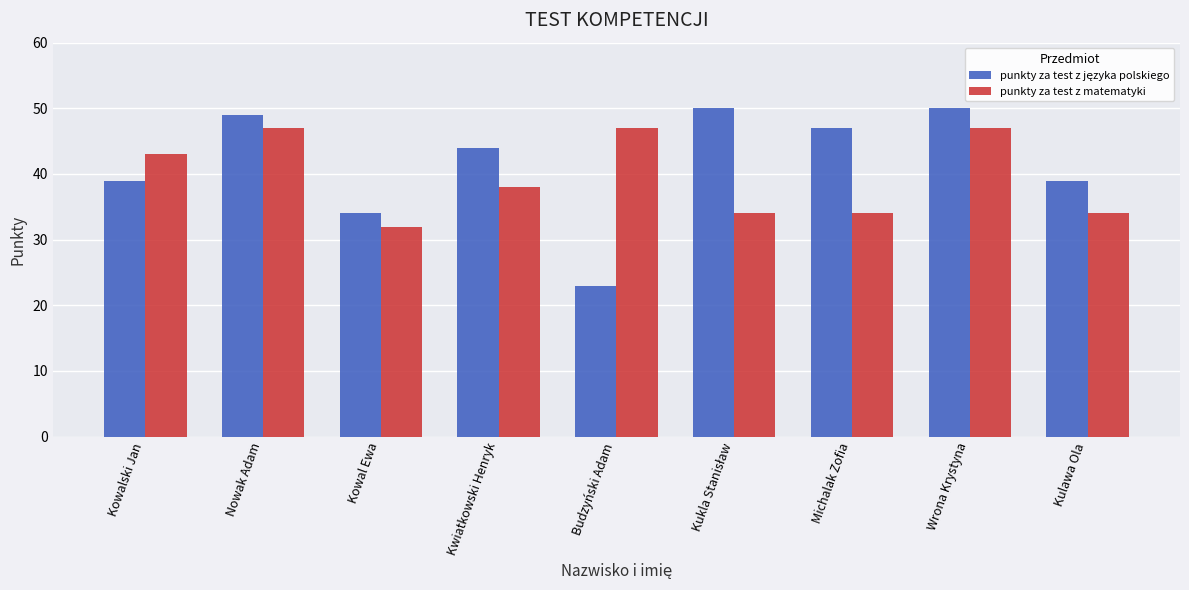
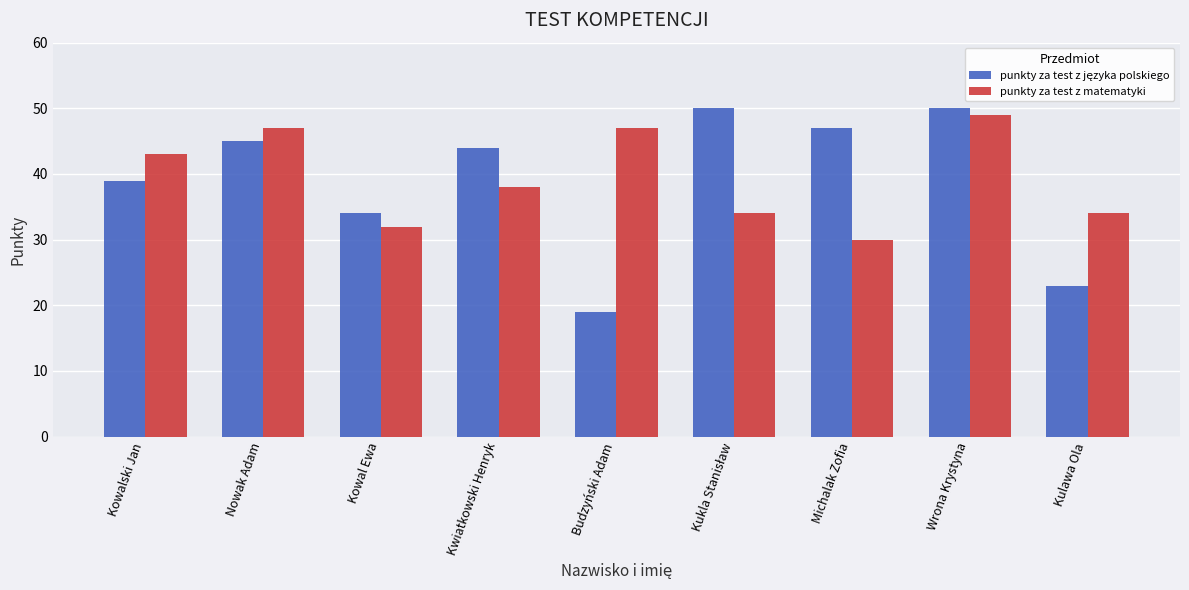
  {
    "punkty za test z języka polskiego": {
      "Kowalski Jan": 39,
-     "Nowak Adam": 49,
+     "Nowak Adam": 45,
      "Kowal Ewa": 34,
      "Kwiatkowski Henryk": 44,
-     "Budzyński Adam": 23,
+     "Budzyński Adam": 19,
      "Kukla Stanisław": 50,
      "Michalak Zofia": 47,
      "Wrona Krystyna": 50,
-     "Kulawa Ola": 39
+     "Kulawa Ola": 23
    },
    "punkty za test z matematyki": {
      "Kowalski Jan": 43,
      "Nowak Adam": 47,
      "Kowal Ewa": 32,
      "Kwiatkowski Henryk": 38,
      "Budzyński Adam": 47,
      "Kukla Stanisław": 34,
-     "Michalak Zofia": 34,
-     "Wrona Krystyna": 47,
+     "Michalak Zofia": 30,
+     "Wrona Krystyna": 49,
      "Kulawa Ola": 34
    }
  }
